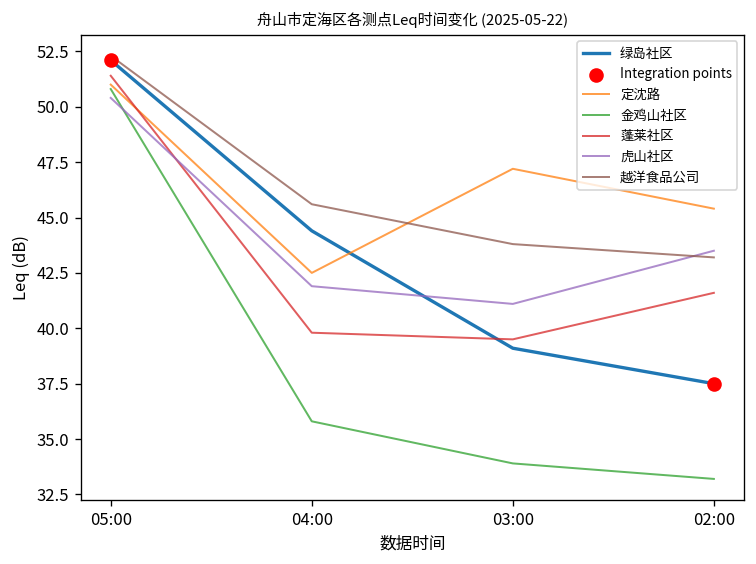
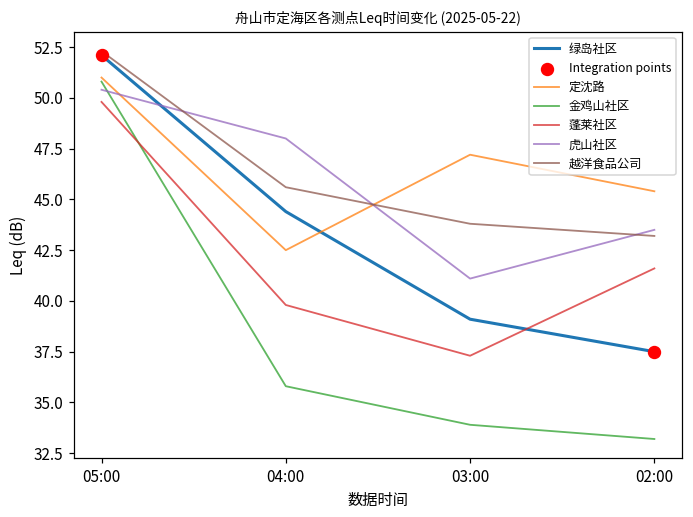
  {
    "绿岛社区": {
      "04:00": 44.4,
      "03:00": 39.1
    },
    "定沈路": {
      "05:00": 51.0,
      "04:00": 42.5,
      "03:00": 47.2,
      "02:00": 45.4
    },
    "金鸡山社区": {
      "05:00": 50.8,
      "04:00": 35.8,
      "03:00": 33.9,
      "02:00": 33.2
    },
    "蓬莱社区": {
-     "05:00": 51.4,
+     "05:00": 49.8,
      "04:00": 39.8,
-     "03:00": 39.5,
+     "03:00": 37.3,
      "02:00": 41.6
    },
    "虎山社区": {
      "05:00": 50.4,
-     "04:00": 41.9,
+     "04:00": 48.0,
      "03:00": 41.1,
      "02:00": 43.5
    },
    "越洋食品公司": {
      "05:00": 52.3,
      "04:00": 45.6,
      "03:00": 43.8,
      "02:00": 43.2
    }
  }
